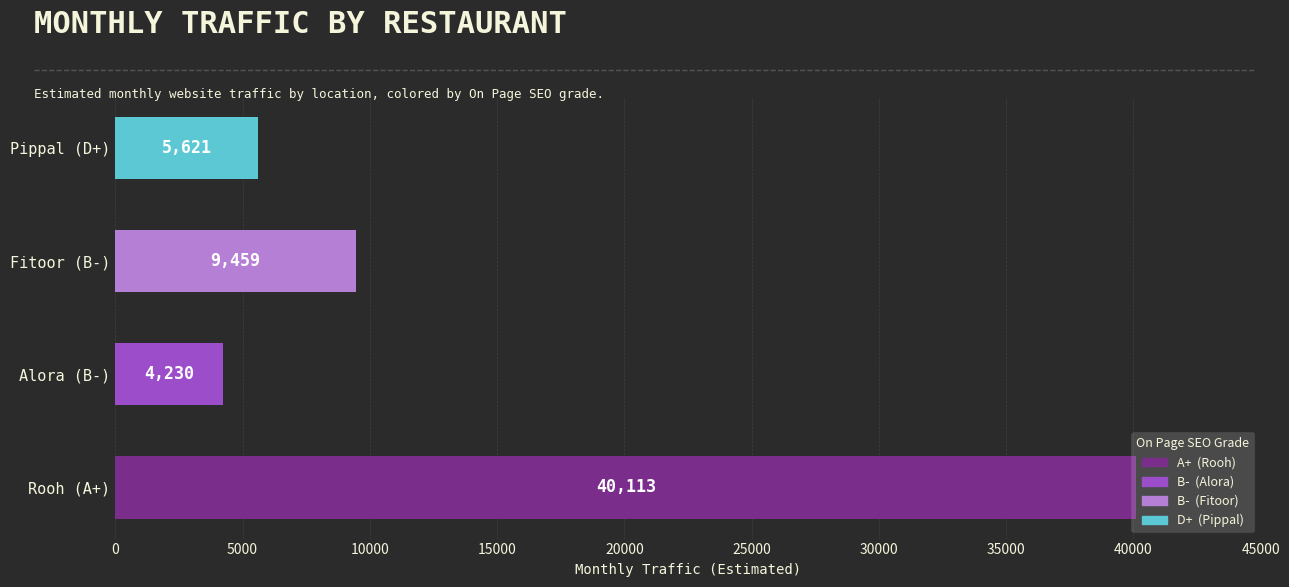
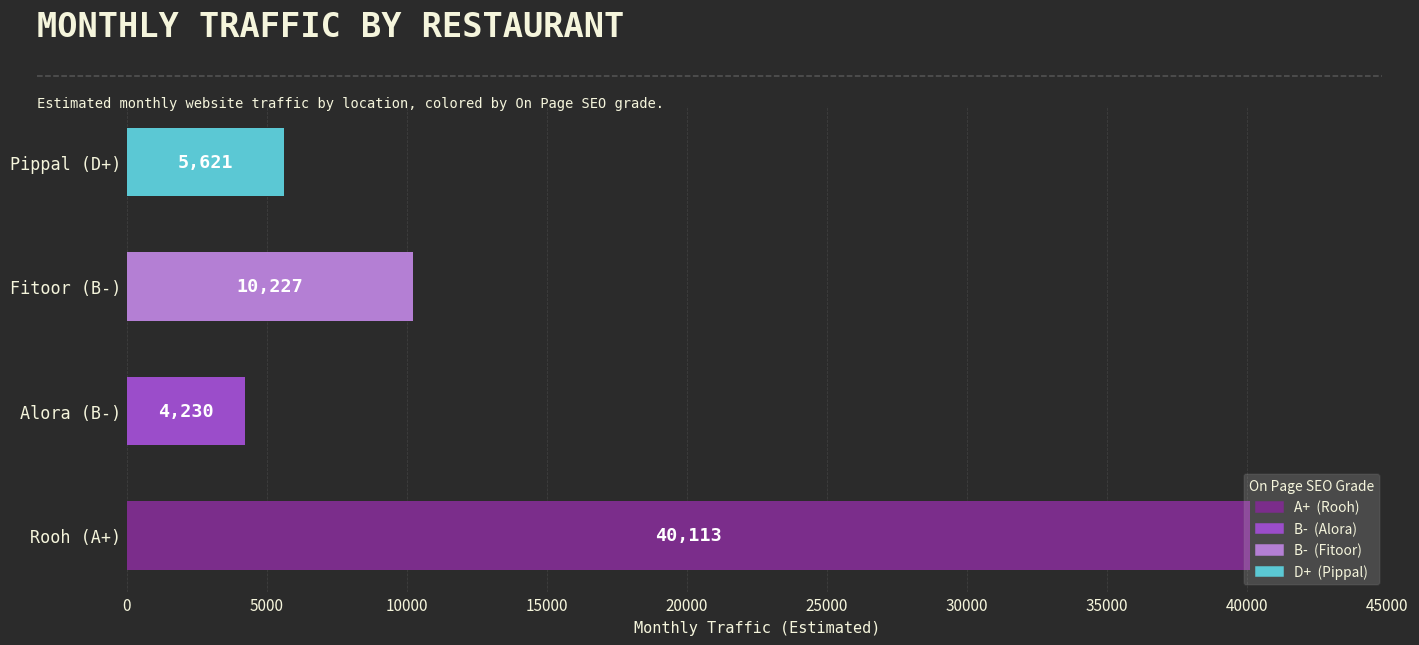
  {
    "Pippal (D+)": "5,621",
-   "Fitoor (B-)": "9,459",
+   "Fitoor (B-)": "10,227",
    "Alora (B-)": "4,230"
  }
